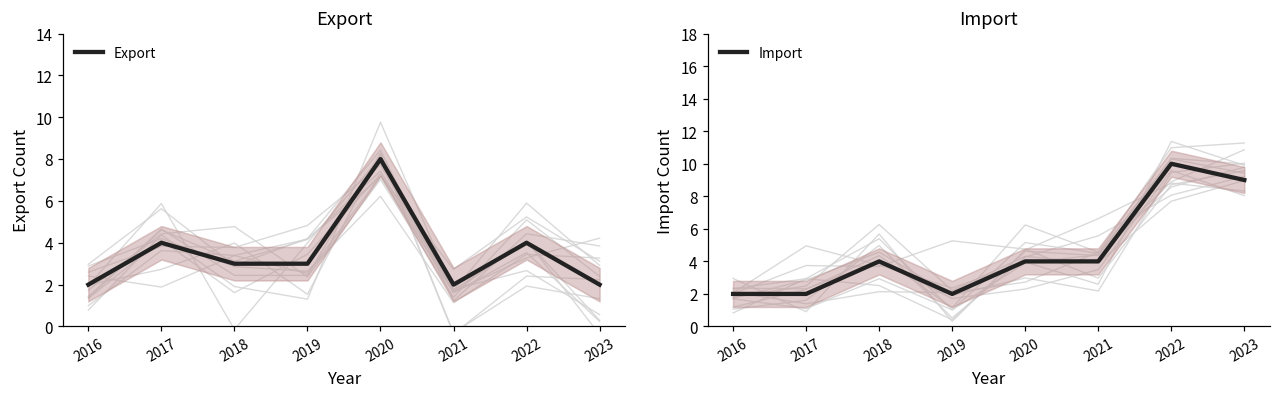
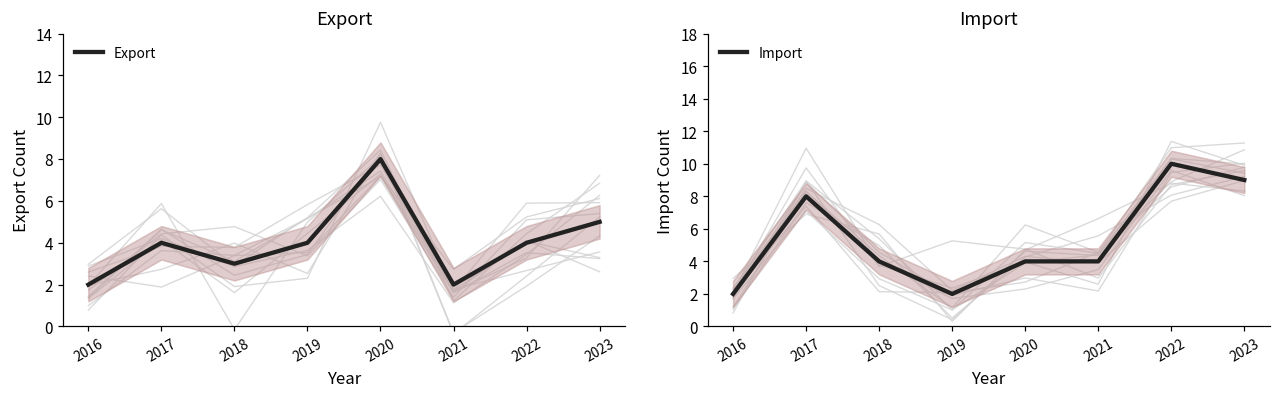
  {
    "Export": {
      "Export": {
-       "2019": 3,
+       "2019": 4,
        "2021": 2,
-       "2023": 2
+       "2023": 5
      }
    },
    "Import": {
      "Import": {
-       "2017": 2,
+       "2017": 8,
        "2022": 10
      }
    }
  }
